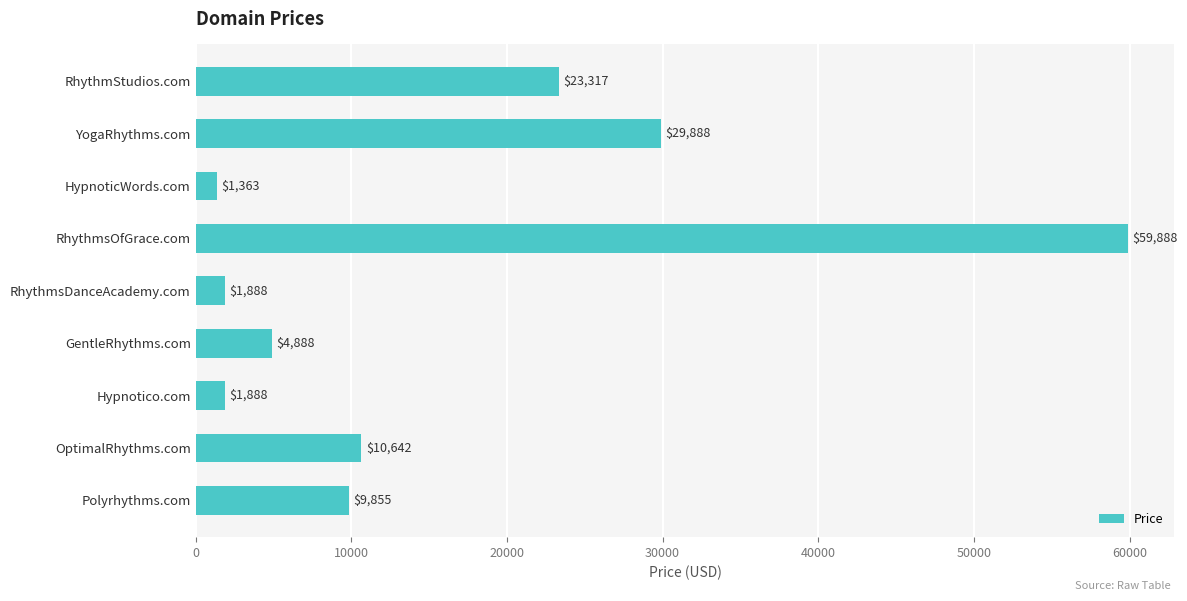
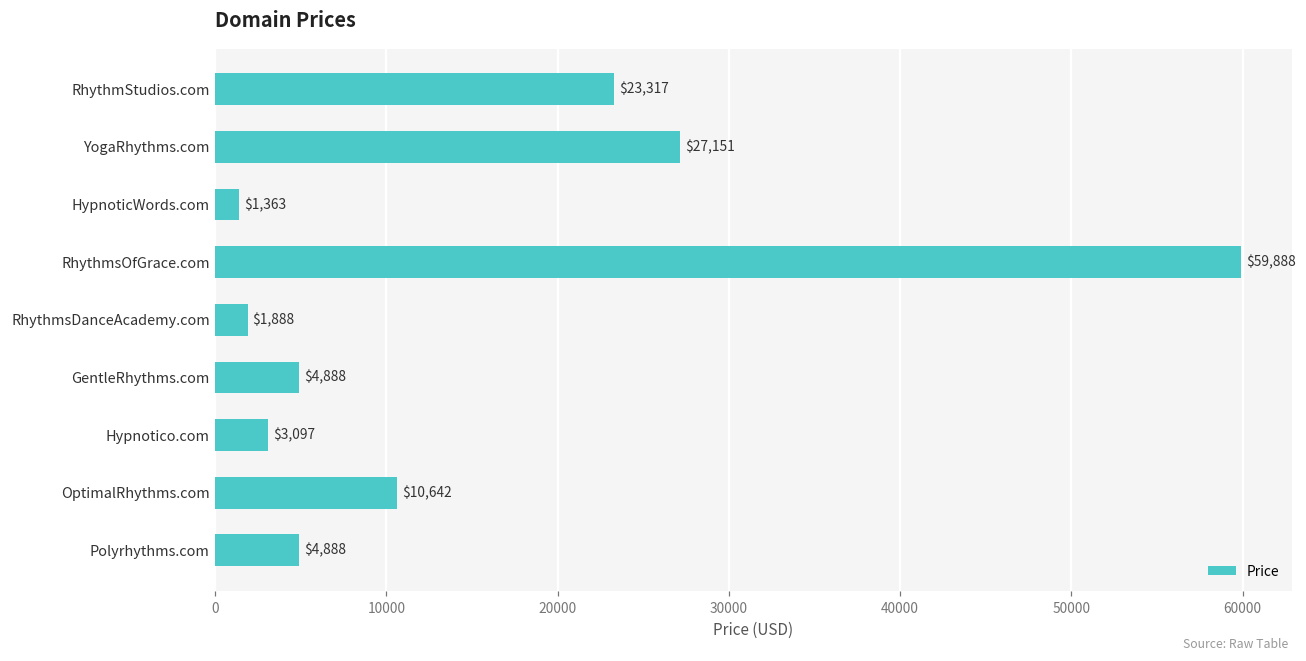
  {
    "RhythmStudios.com": "$23,317",
-   "YogaRhythms.com": "$29,888",
+   "YogaRhythms.com": "$27,151",
    "HypnoticWords.com": "$1,363",
    "RhythmsOfGrace.com": "$59,888",
    "RhythmsDanceAcademy.com": "$1,888",
    "GentleRhythms.com": "$4,888",
-   "Hypnotico.com": "$1,888",
+   "Hypnotico.com": "$3,097",
    "OptimalRhythms.com": "$10,642",
-   "Polyrhythms.com": "$9,855"
+   "Polyrhythms.com": "$4,888"
  }
